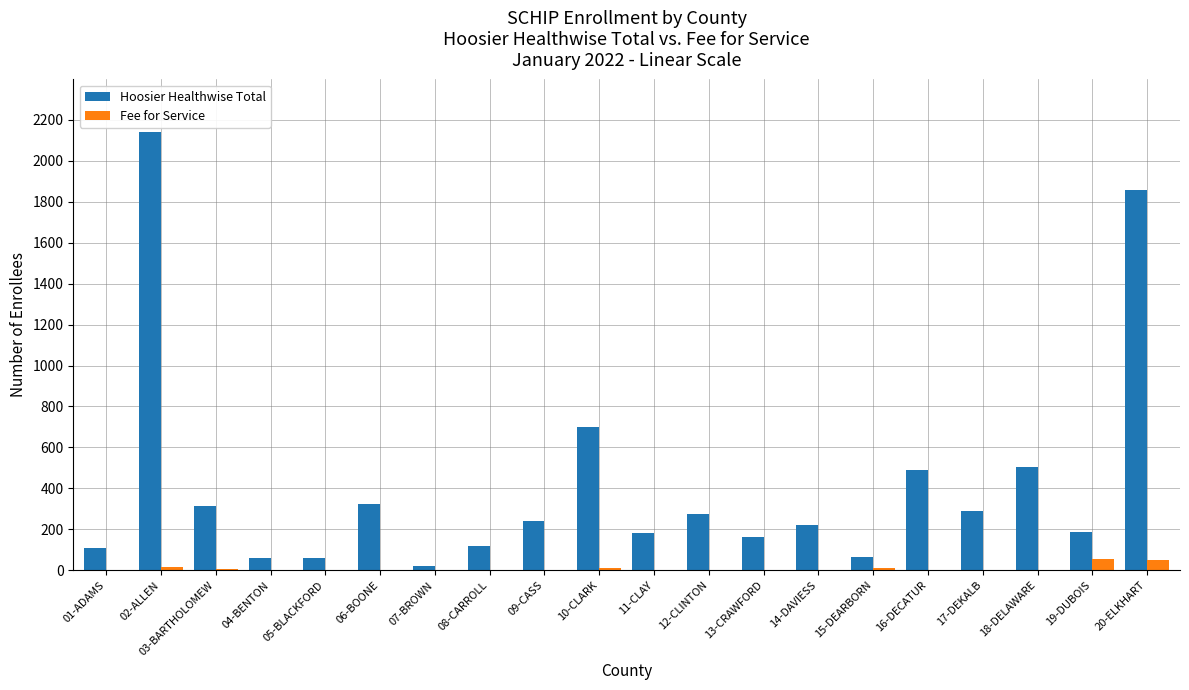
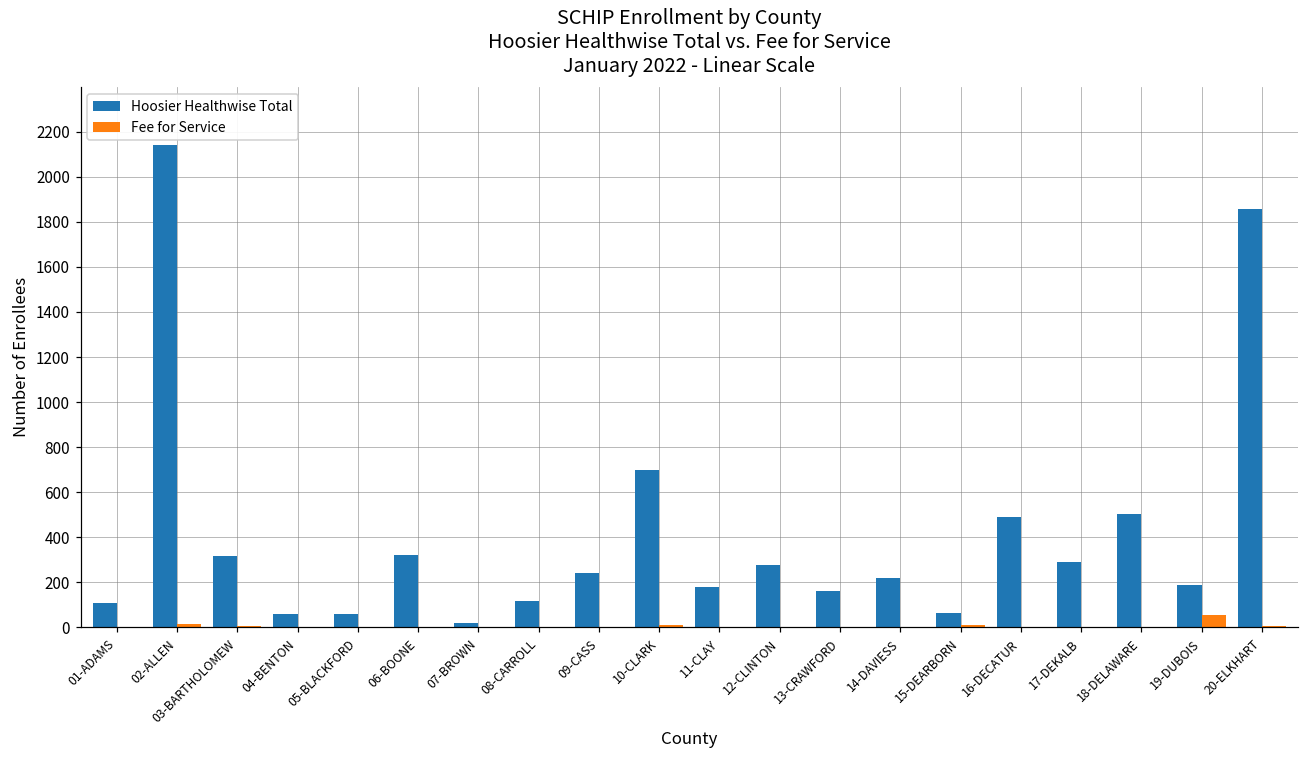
  {
    "Hoosier Healthwise Total": {
      "01-ADAMS": 110,
      "02-ALLEN": 2140,
      "03-BARTHOLOMEW": 320,
      "04-BENTON": 60,
      "05-BLACKFORD": 60,
      "06-BOONE": 320,
      "07-BROWN": 20,
      "08-CARROLL": 120,
      "09-CASS": 240,
      "10-CLARK": 700,
      "11-CLAY": 180,
      "12-CLINTON": 280,
      "13-CRAWFORD": 160,
      "14-DAVIESS": 220,
      "15-DEARBORN": 60,
      "16-DECATUR": 490,
      "17-DEKALB": 290,
      "18-DELAWARE": 500,
      "19-DUBOIS": 190,
      "20-ELKHART": 1860
    },
    "Fee for Service": {
      "01-ADAMS": 0,
      "02-ALLEN": 20,
      "04-BENTON": 0,
      "06-BOONE": 0,
      "07-BROWN": 0,
      "08-CARROLL": 0,
      "14-DAVIESS": 0,
      "16-DECATUR": 0,
      "17-DEKALB": 0,
      "19-DUBOIS": 60,
-     "20-ELKHART": 50
+     "20-ELKHART": 10
    }
  }
